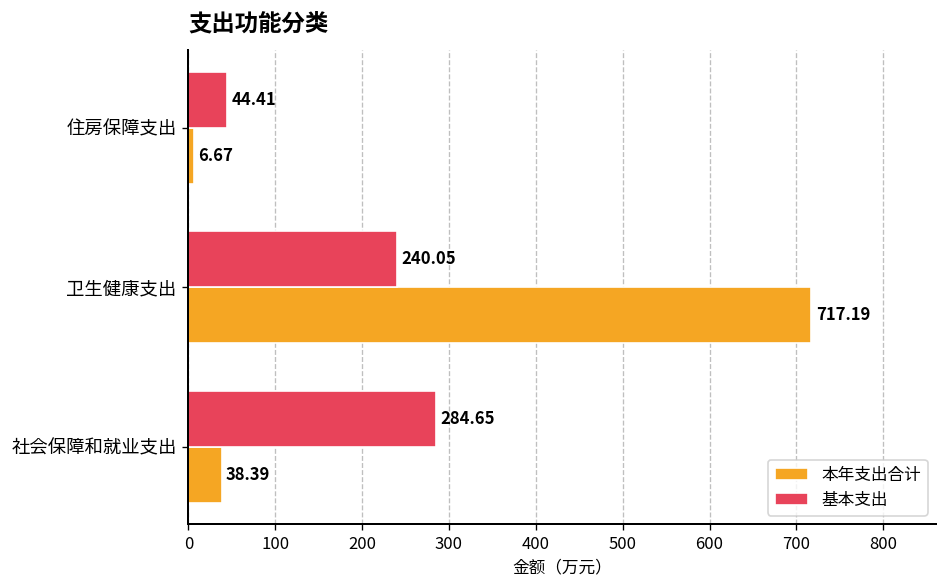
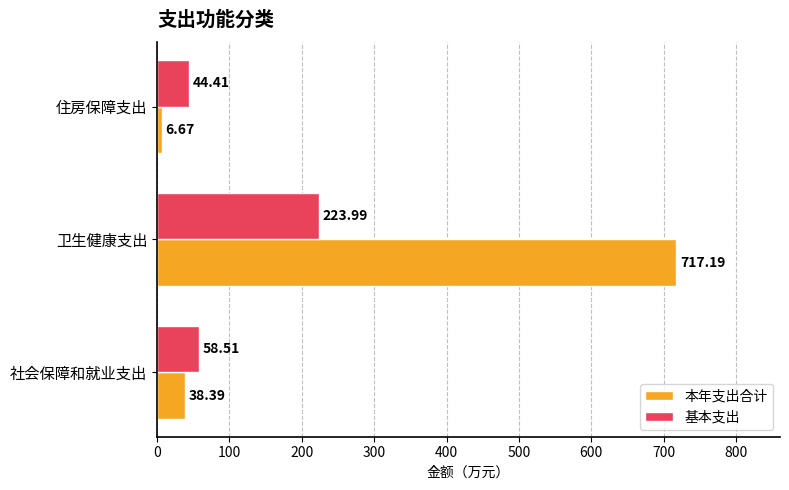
  {
    "本年支出合计": {
      "住房保障支出": 6.67,
      "卫生健康支出": 717.19,
      "社会保障和就业支出": 38.39
    },
    "基本支出": {
      "住房保障支出": 44.41,
-     "卫生健康支出": 240.05,
-     "社会保障和就业支出": 284.65
+     "卫生健康支出": 223.99,
+     "社会保障和就业支出": 58.51
    }
  }
